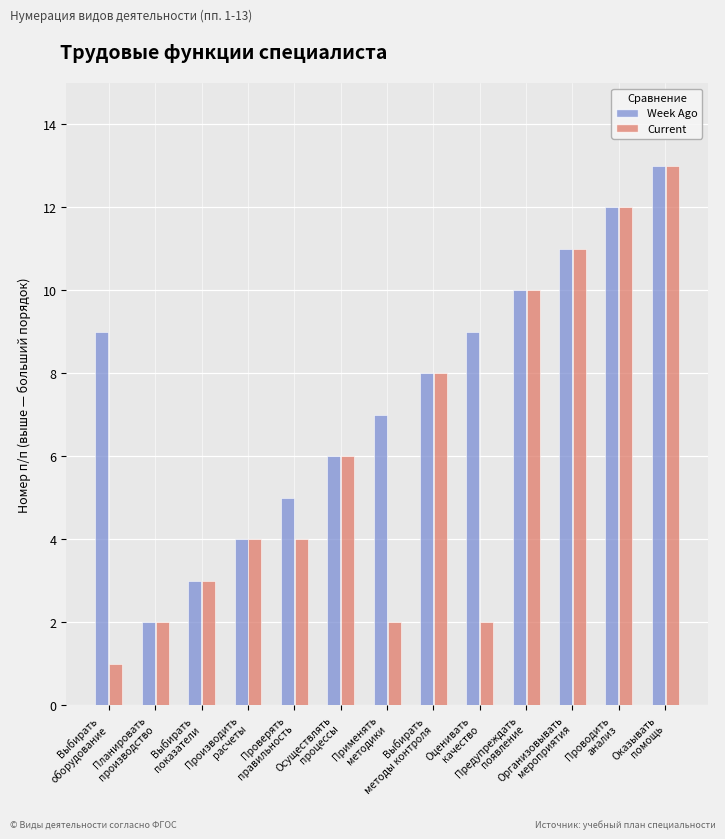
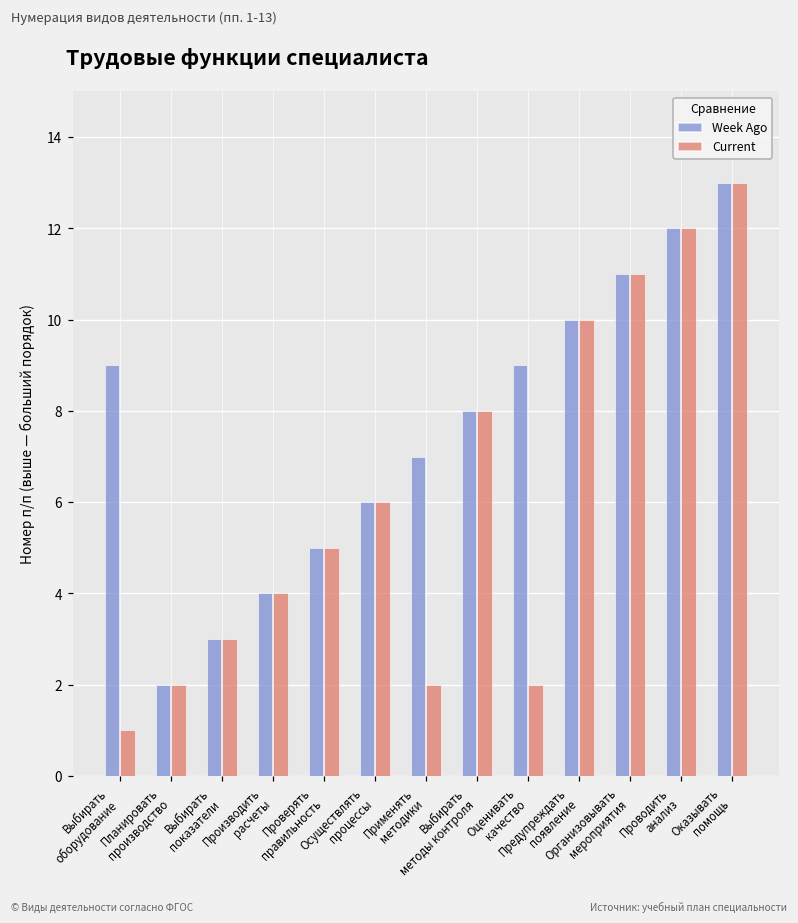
  {
    "Week Ago": {
      "Выбирать оборудование": 9,
      "Планировать производство": 2,
      "Выбирать показатели": 3,
      "Производить расчеты": 4,
      "Проверять правильность": 5,
      "Осуществлять процессы": 6,
      "Применять методики": 7,
      "Выбирать методы контроля": 8,
      "Оценивать качество": 9,
      "Предупреждать появление": 10,
      "Организовывать мероприятия": 11,
      "Проводить анализ": 12,
      "Оказывать помощь": 13
    },
    "Current": {
      "Выбирать оборудование": 1,
      "Планировать производство": 2,
      "Выбирать показатели": 3,
      "Производить расчеты": 4,
-     "Проверять правильность": 4,
+     "Проверять правильность": 5,
      "Осуществлять процессы": 6,
      "Применять методики": 2,
      "Выбирать методы контроля": 8,
      "Оценивать качество": 2,
      "Предупреждать появление": 10,
      "Организовывать мероприятия": 11,
      "Проводить анализ": 12,
      "Оказывать помощь": 13
    }
  }
